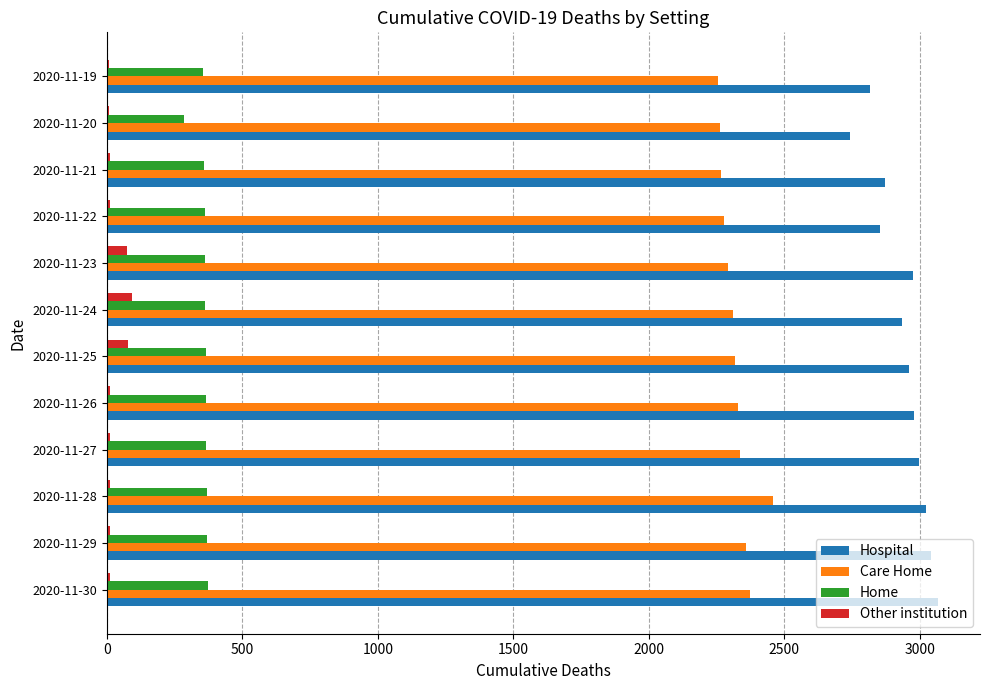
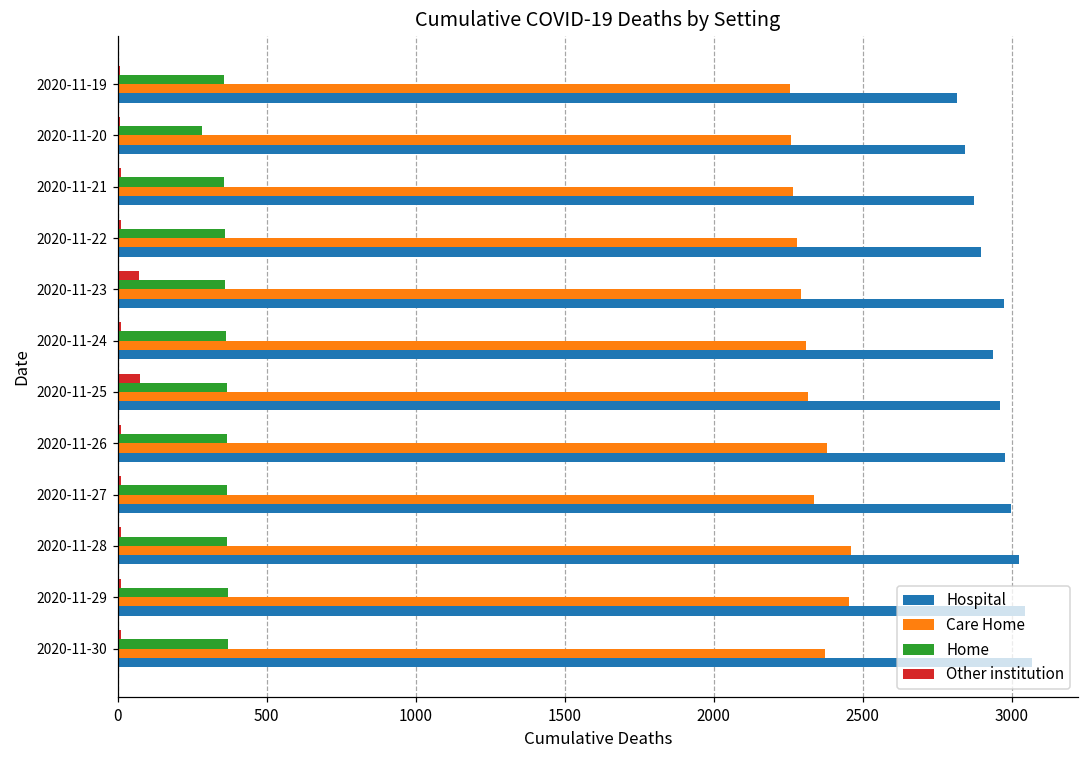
  {
    "Hospital": {
      "2020-11-19": 2820,
-     "2020-11-20": 2740,
+     "2020-11-20": 2840,
      "2020-11-21": 2870,
-     "2020-11-22": 2860,
+     "2020-11-22": 2900,
      "2020-11-23": 2980,
      "2020-11-24": 2940,
      "2020-11-25": 2960,
      "2020-11-26": 2980,
      "2020-11-27": 3000,
      "2020-11-28": 3020
    },
    "Care Home": {
      "2020-11-19": 2260,
      "2020-11-20": 2260,
      "2020-11-21": 2270,
      "2020-11-22": 2280,
      "2020-11-23": 2290,
      "2020-11-24": 2310,
      "2020-11-25": 2320,
-     "2020-11-26": 2330,
+     "2020-11-26": 2380,
      "2020-11-27": 2340,
      "2020-11-28": 2460,
-     "2020-11-29": 2360,
+     "2020-11-29": 2450,
      "2020-11-30": 2370
    },
    "Home": {
      "2020-11-19": 360,
      "2020-11-20": 280,
      "2020-11-21": 360,
      "2020-11-22": 360,
      "2020-11-23": 360,
      "2020-11-24": 360,
      "2020-11-25": 370,
      "2020-11-26": 370,
      "2020-11-27": 370,
      "2020-11-28": 370,
      "2020-11-29": 370,
      "2020-11-30": 370
    },
    "Other institution": {
      "2020-11-21": 10,
      "2020-11-22": 10,
      "2020-11-23": 70,
-     "2020-11-24": 90,
+     "2020-11-24": 10,
      "2020-11-25": 80,
      "2020-11-26": 10,
      "2020-11-27": 10,
      "2020-11-28": 10,
      "2020-11-29": 10,
      "2020-11-30": 10
    }
  }
